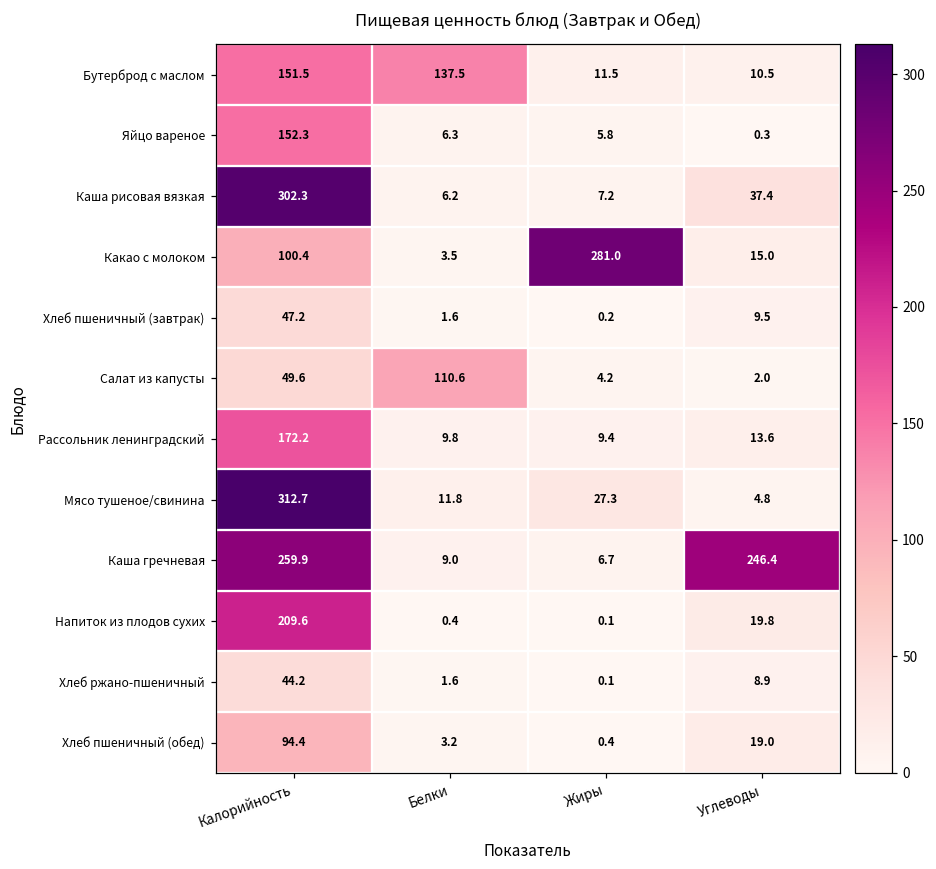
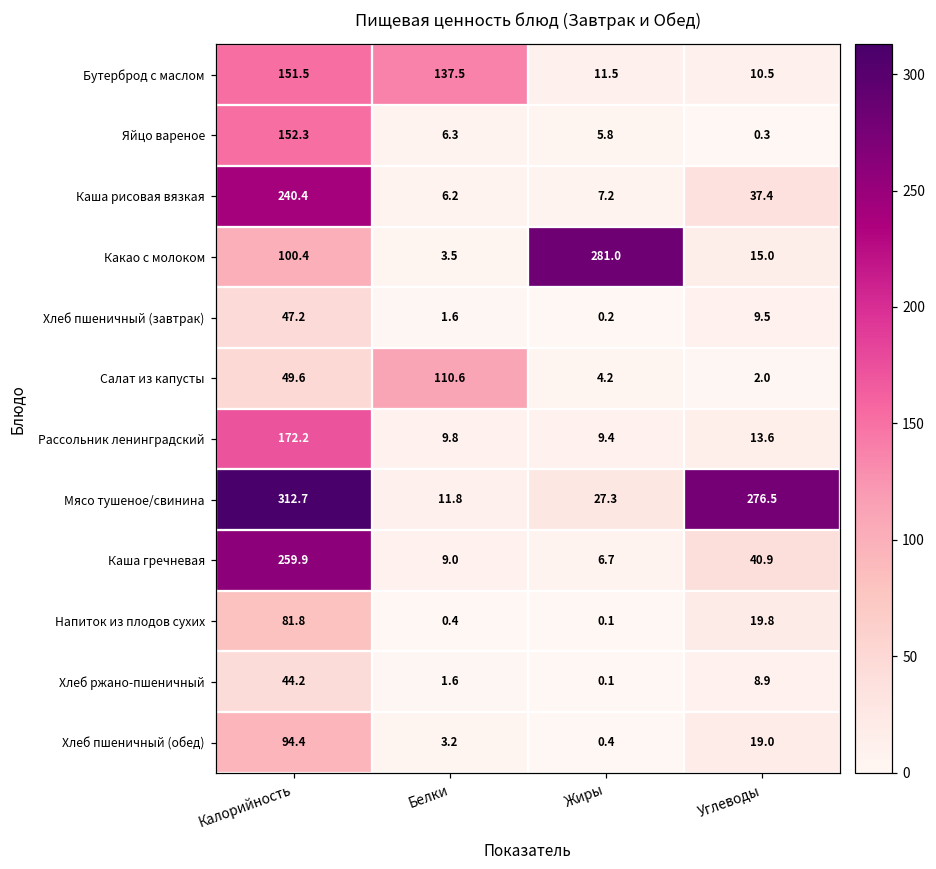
  {
    "Бутерброд с маслом": {
      "Калорийность": 151.5,
      "Белки": 137.5,
      "Жиры": 11.5,
      "Углеводы": 10.5
    },
    "Яйцо вареное": {
      "Калорийность": 152.3,
      "Белки": 6.3,
      "Жиры": 5.8,
      "Углеводы": 0.3
    },
    "Каша рисовая вязкая": {
-     "Калорийность": 302.3,
+     "Калорийность": 240.4,
      "Белки": 6.2,
      "Жиры": 7.2,
      "Углеводы": 37.4
    },
    "Какао с молоком": {
      "Калорийность": 100.4,
      "Белки": 3.5,
      "Жиры": 281.0,
      "Углеводы": 15.0
    },
    "Хлеб пшеничный (завтрак)": {
      "Калорийность": 47.2,
      "Белки": 1.6,
      "Жиры": 0.2,
      "Углеводы": 9.5
    },
    "Салат из капусты": {
      "Калорийность": 49.6,
      "Белки": 110.6,
      "Жиры": 4.2,
      "Углеводы": 2.0
    },
    "Рассольник ленинградский": {
      "Калорийность": 172.2,
      "Белки": 9.8,
      "Жиры": 9.4,
      "Углеводы": 13.6
    },
    "Мясо тушеное/свинина": {
      "Калорийность": 312.7,
      "Белки": 11.8,
      "Жиры": 27.3,
-     "Углеводы": 4.8
+     "Углеводы": 276.5
    },
    "Каша гречневая": {
      "Калорийность": 259.9,
      "Белки": 9.0,
      "Жиры": 6.7,
-     "Углеводы": 246.4
+     "Углеводы": 40.9
    },
    "Напиток из плодов сухих": {
-     "Калорийность": 209.6,
+     "Калорийность": 81.8,
      "Белки": 0.4,
      "Жиры": 0.1,
      "Углеводы": 19.8
    },
    "Хлеб ржано-пшеничный": {
      "Калорийность": 44.2,
      "Белки": 1.6,
      "Жиры": 0.1,
      "Углеводы": 8.9
    },
    "Хлеб пшеничный (обед)": {
      "Калорийность": 94.4,
      "Белки": 3.2,
      "Жиры": 0.4,
      "Углеводы": 19.0
    }
  }
